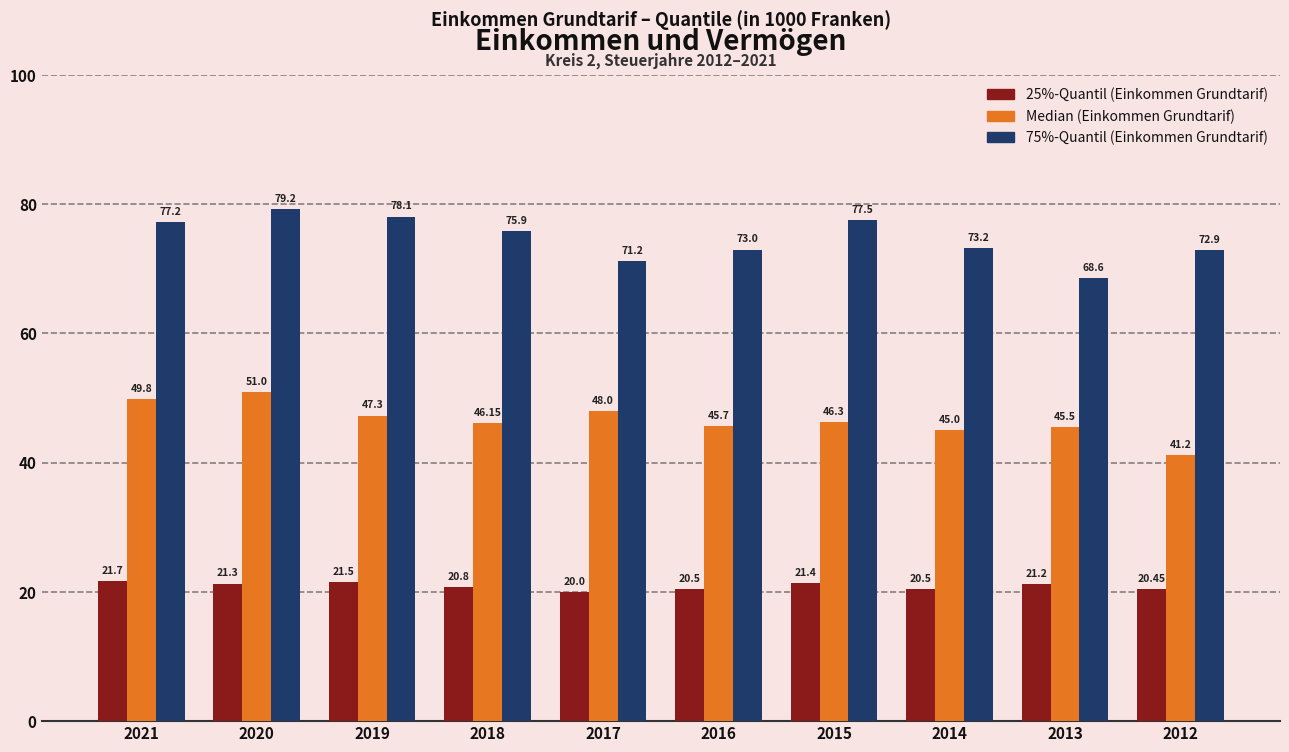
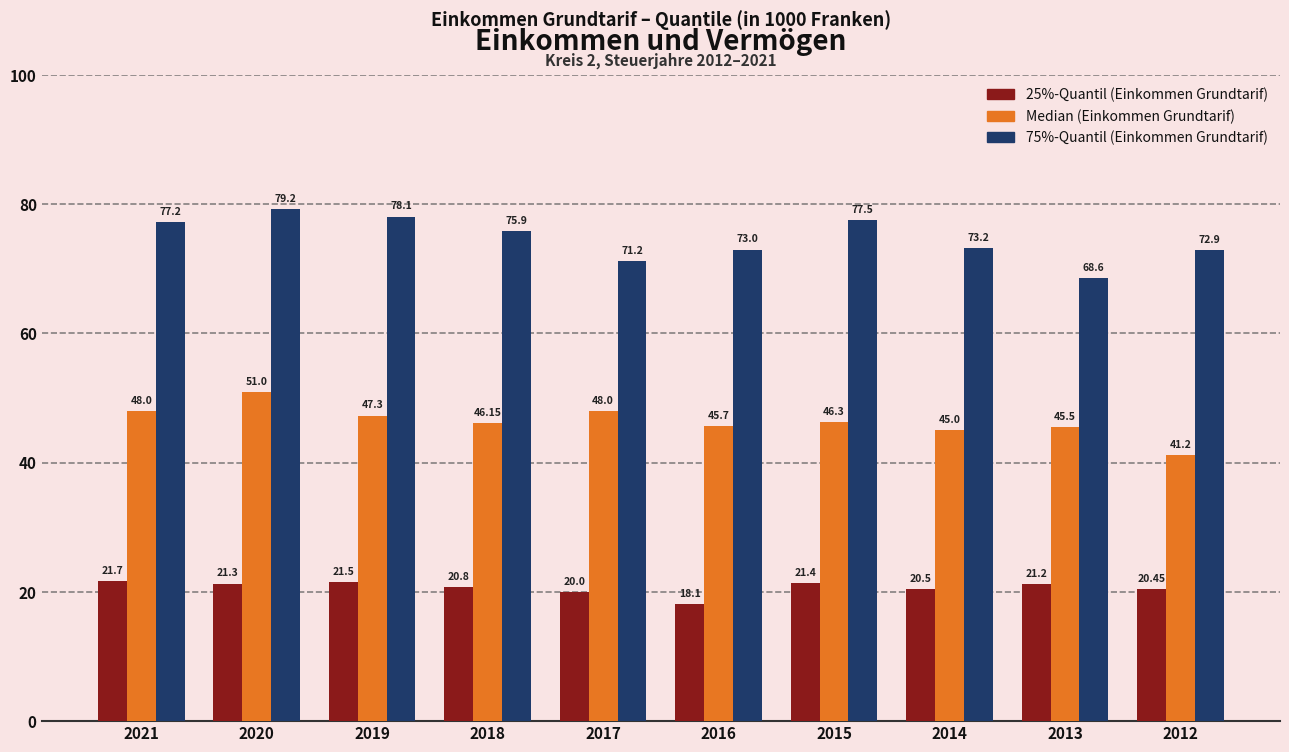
  {
    "25%-Quantil (Einkommen Grundtarif)": {
      "2021": 21.7,
      "2020": 21.3,
      "2019": 21.5,
      "2018": 20.8,
      "2017": 20.0,
-     "2016": 20.5,
+     "2016": 18.1,
      "2015": 21.4,
      "2014": 20.5,
      "2013": 21.2,
      "2012": 20.45
    },
    "Median (Einkommen Grundtarif)": {
-     "2021": 49.8,
+     "2021": 48.0,
      "2020": 51.0,
      "2019": 47.3,
      "2018": 46.15,
      "2017": 48.0,
      "2016": 45.7,
      "2015": 46.3,
      "2014": 45.0,
      "2013": 45.5,
      "2012": 41.2
    },
    "75%-Quantil (Einkommen Grundtarif)": {
      "2021": 77.2,
      "2020": 79.2,
      "2019": 78.1,
      "2018": 75.9,
      "2017": 71.2,
      "2016": 73.0,
      "2015": 77.5,
      "2014": 73.2,
      "2013": 68.6,
      "2012": 72.9
    }
  }
